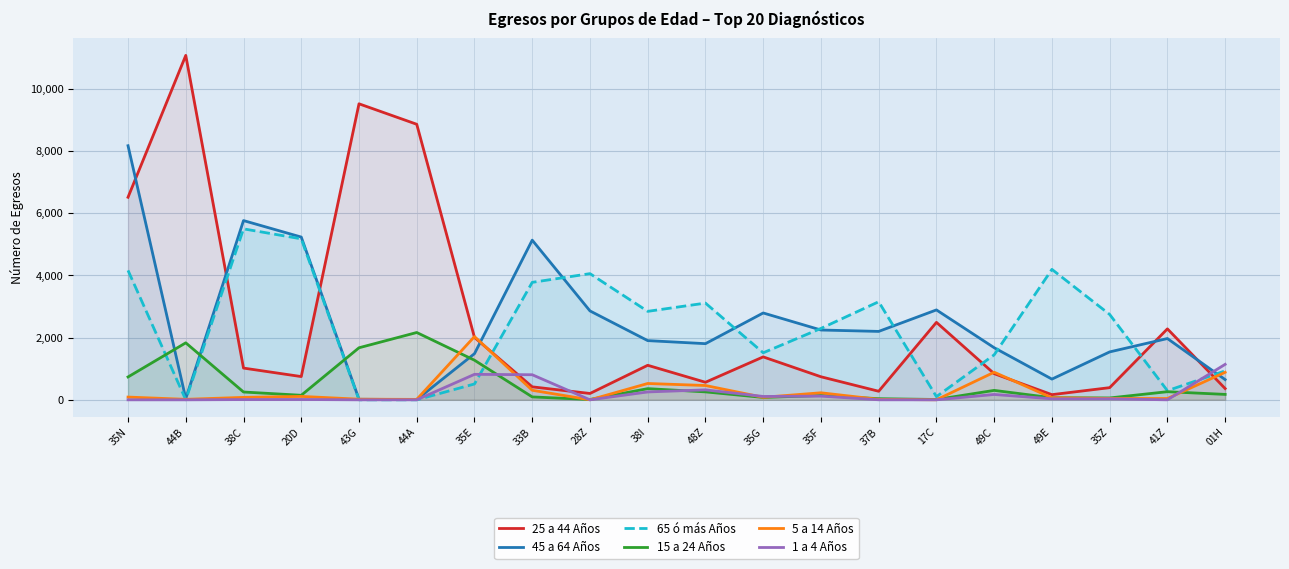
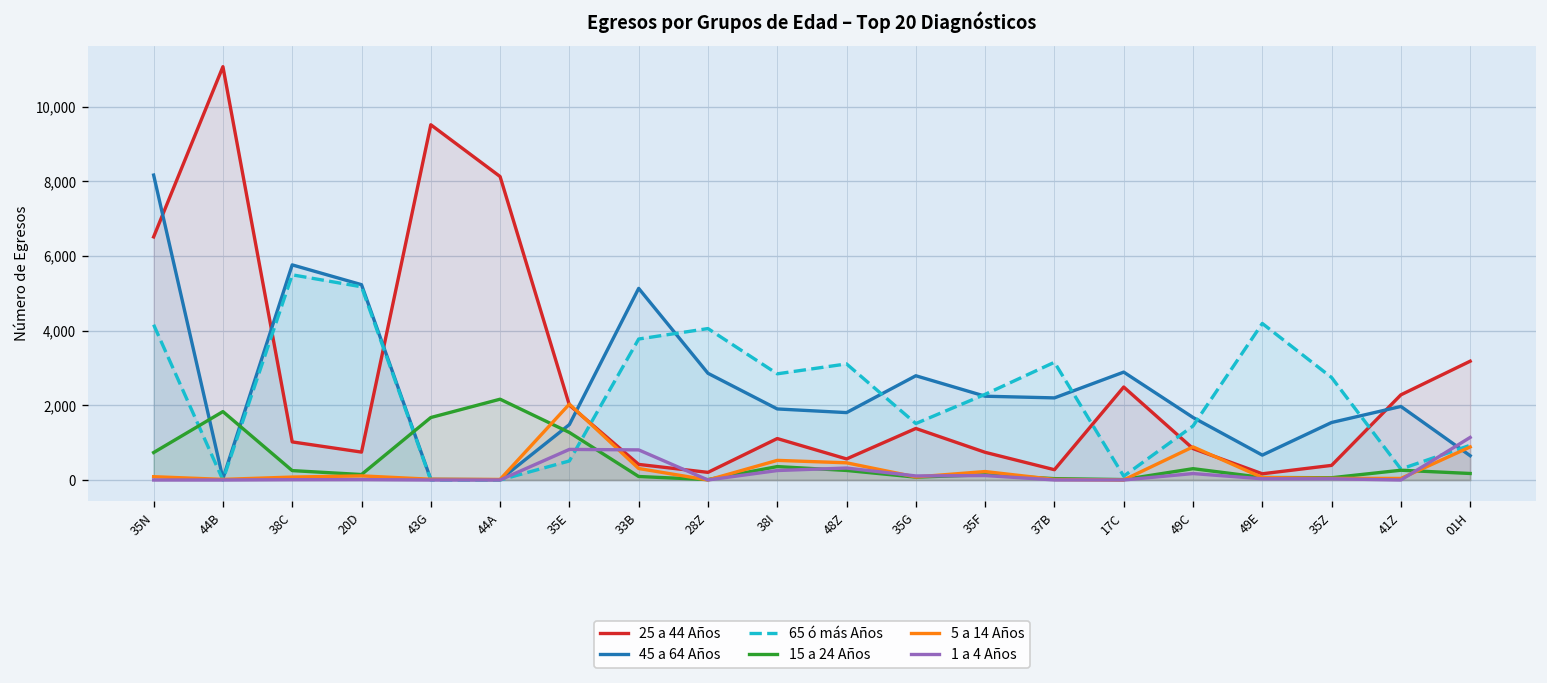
  {
    "25 a 44 Años": {
      "35N": "6,500",
      "44B": "11,100",
      "38C": "1,000",
      "20D": "700",
      "43G": "9,500",
-     "44A": "8,900",
+     "44A": "8,100",
      "33B": "400",
      "28Z": "200",
      "38I": "1,100",
      "48Z": "600",
      "35G": "1,400",
      "35F": "700",
      "37B": "300",
      "17C": "2,500",
      "49E": "200",
      "35Z": "400",
      "41Z": "2,300",
-     "01H": "400"
+     "01H": "3,200"
    },
    "45 a 64 Años": {
      "35N": "8,200",
      "38C": "5,800",
      "35E": "1,500",
      "33B": "5,100",
      "28Z": "2,900",
      "38I": "1,900",
      "48Z": "1,800",
      "35G": "2,800",
      "37B": "2,200",
      "17C": "2,900",
      "49C": "1,700",
      "49E": "700",
      "35Z": "1,500",
      "41Z": "2,000",
      "01H": "700"
    },
    "65 ó más Años": {
      "35N": "4,200",
      "38C": "5,500",
      "35E": "500",
      "33B": "3,800",
      "28Z": "4,100",
      "38I": "2,800",
      "48Z": "3,100",
      "35G": "1,500",
      "37B": "3,200",
      "17C": "100",
      "49C": "1,400",
      "49E": "4,200",
      "35Z": "2,700"
    },
    "15 a 24 Años": {
      "35N": "700",
      "44B": "1,800",
      "38C": "300",
      "43G": "1,700",
      "44A": "2,200",
      "35E": "1,300",
      "33B": "100",
      "38I": "400",
      "49C": "300",
      "01H": "200"
    },
    "5 a 14 Años": {
      "35N": "100",
      "33B": "300",
      "38I": "500",
      "48Z": "500",
      "35F": "200"
    },
    "1 a 4 Años": {
      "35N": "0",
      "20D": "0",
      "35E": "800",
      "33B": "800",
      "38I": "300",
      "49C": "200",
      "01H": "1,100"
    }
  }
